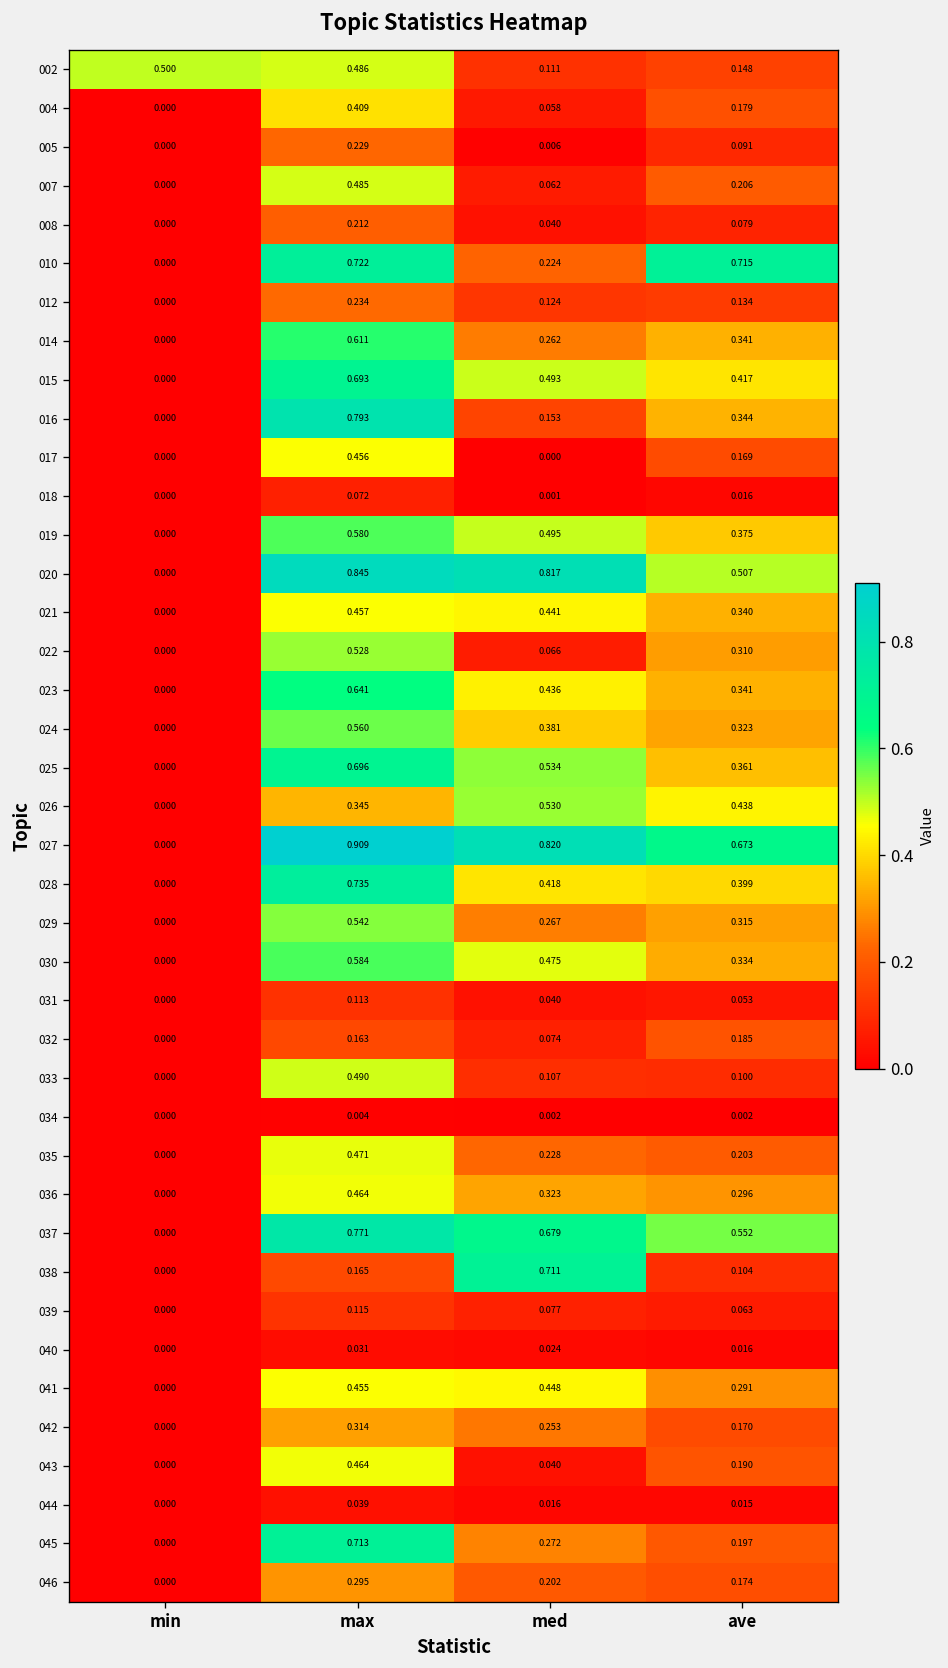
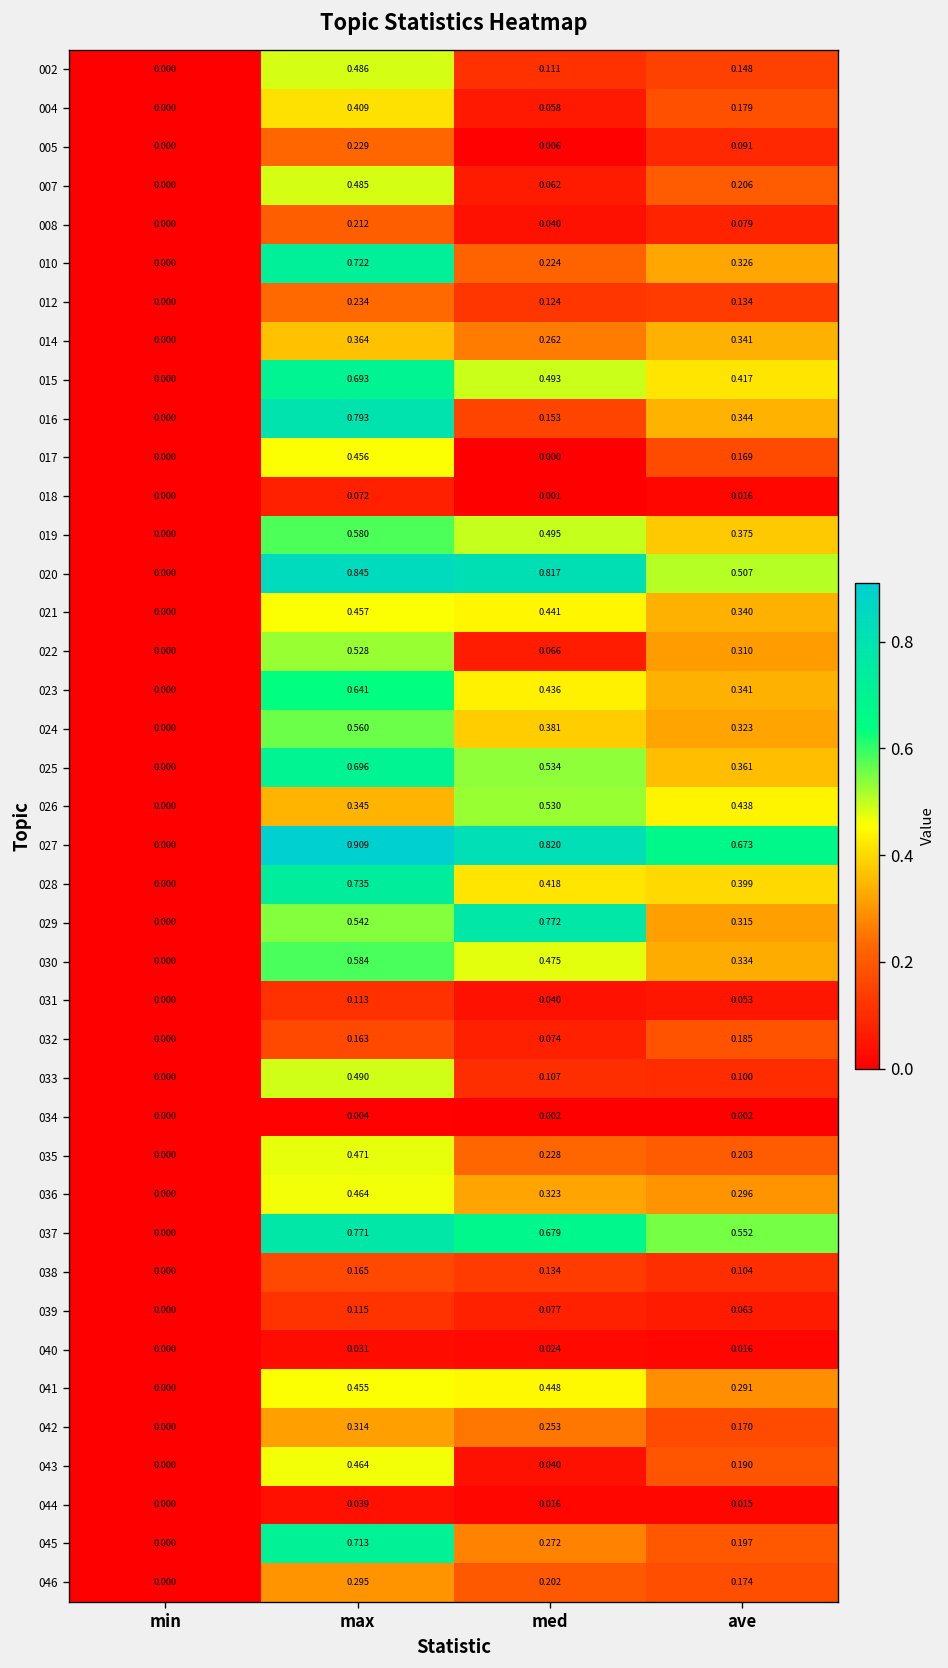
  {
    "002": {
-     "min": 0.500,
+     "min": 0.000,
      "max": 0.486,
      "med": 0.111,
      "ave": 0.148
    },
    "004": {
      "min": 0.000,
      "max": 0.409,
      "med": 0.058,
      "ave": 0.179
    },
    "005": {
      "min": 0.000,
      "max": 0.229,
      "med": 0.006,
      "ave": 0.091
    },
    "007": {
      "min": 0.000,
      "max": 0.485,
      "med": 0.062,
      "ave": 0.206
    },
    "008": {
      "min": 0.000,
      "max": 0.212,
      "med": 0.040,
      "ave": 0.079
    },
    "010": {
      "min": 0.000,
      "max": 0.722,
      "med": 0.224,
-     "ave": 0.715
+     "ave": 0.326
    },
    "012": {
      "min": 0.000,
      "max": 0.234,
      "med": 0.124,
      "ave": 0.134
    },
    "014": {
      "min": 0.000,
-     "max": 0.611,
+     "max": 0.364,
      "med": 0.262,
      "ave": 0.341
    },
    "015": {
      "min": 0.000,
      "max": 0.693,
      "med": 0.493,
      "ave": 0.417
    },
    "016": {
      "min": 0.000,
      "max": 0.793,
      "med": 0.153,
      "ave": 0.344
    },
    "017": {
      "min": 0.000,
      "max": 0.456,
      "med": 0.000,
      "ave": 0.169
    },
    "018": {
      "min": 0.000,
      "max": 0.072,
      "med": 0.001,
      "ave": 0.016
    },
    "019": {
      "min": 0.000,
      "max": 0.580,
      "med": 0.495,
      "ave": 0.375
    },
    "020": {
      "min": 0.000,
      "max": 0.845,
      "med": 0.817,
      "ave": 0.507
    },
    "021": {
      "min": 0.000,
      "max": 0.457,
      "med": 0.441,
      "ave": 0.340
    },
    "022": {
      "min": 0.000,
      "max": 0.528,
      "med": 0.066,
      "ave": 0.310
    },
    "023": {
      "min": 0.000,
      "max": 0.641,
      "med": 0.436,
      "ave": 0.341
    },
    "024": {
      "min": 0.000,
      "max": 0.560,
      "med": 0.381,
      "ave": 0.323
    },
    "025": {
      "min": 0.000,
      "max": 0.696,
      "med": 0.534,
      "ave": 0.361
    },
    "026": {
      "min": 0.000,
      "max": 0.345,
      "med": 0.530,
      "ave": 0.438
    },
    "027": {
      "min": 0.000,
      "max": 0.909,
      "med": 0.820,
      "ave": 0.673
    },
    "028": {
      "min": 0.000,
      "max": 0.735,
      "med": 0.418,
      "ave": 0.399
    },
    "029": {
      "min": 0.000,
      "max": 0.542,
-     "med": 0.267,
+     "med": 0.772,
      "ave": 0.315
    },
    "030": {
      "min": 0.000,
      "max": 0.584,
      "med": 0.475,
      "ave": 0.334
    },
    "031": {
      "min": 0.000,
      "max": 0.113,
      "med": 0.040,
      "ave": 0.053
    },
    "032": {
      "min": 0.000,
      "max": 0.163,
      "med": 0.074,
      "ave": 0.185
    },
    "033": {
      "min": 0.000,
      "max": 0.490,
      "med": 0.107,
      "ave": 0.100
    },
    "034": {
      "min": 0.000,
      "max": 0.004,
      "med": 0.002,
      "ave": 0.002
    },
    "035": {
      "min": 0.000,
      "max": 0.471,
      "med": 0.228,
      "ave": 0.203
    },
    "036": {
      "min": 0.000,
      "max": 0.464,
      "med": 0.323,
      "ave": 0.296
    },
    "037": {
      "min": 0.000,
      "max": 0.771,
      "med": 0.679,
      "ave": 0.552
    },
    "038": {
      "min": 0.000,
      "max": 0.165,
-     "med": 0.711,
+     "med": 0.134,
      "ave": 0.104
    },
    "039": {
      "min": 0.000,
      "max": 0.115,
      "med": 0.077,
      "ave": 0.063
    },
    "040": {
      "min": 0.000,
      "max": 0.031,
      "med": 0.024,
      "ave": 0.016
    },
    "041": {
      "min": 0.000,
      "max": 0.455,
      "med": 0.448,
      "ave": 0.291
    },
    "042": {
      "min": 0.000,
      "max": 0.314,
      "med": 0.253,
      "ave": 0.170
    },
    "043": {
      "min": 0.000,
      "max": 0.464,
      "med": 0.040,
      "ave": 0.190
    },
    "044": {
      "min": 0.000,
      "max": 0.039,
      "med": 0.016,
      "ave": 0.015
    },
    "045": {
      "min": 0.000,
      "max": 0.713,
      "med": 0.272,
      "ave": 0.197
    },
    "046": {
      "min": 0.000,
      "max": 0.295,
      "med": 0.202,
      "ave": 0.174
    }
  }
